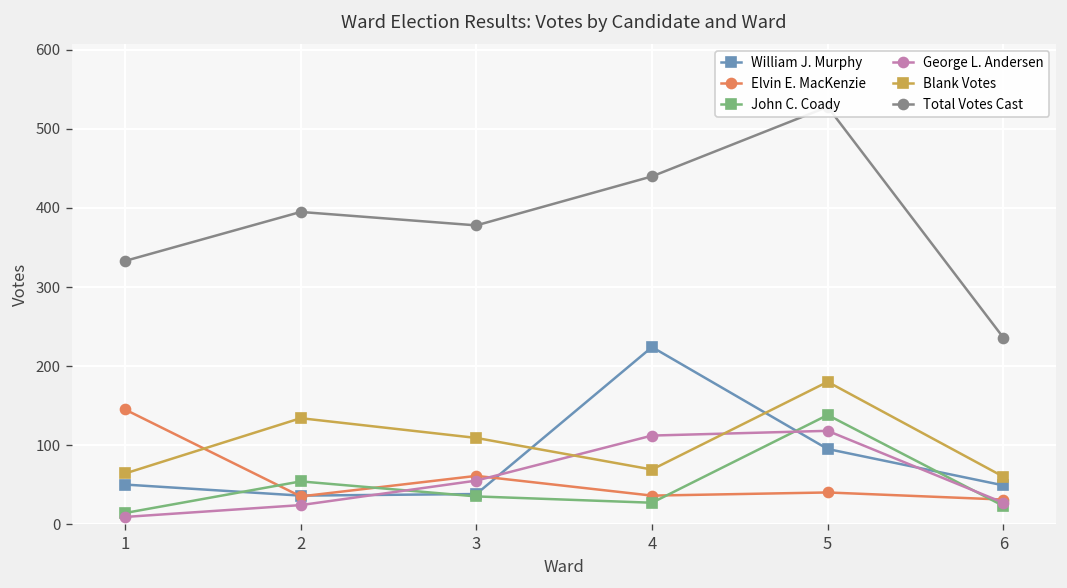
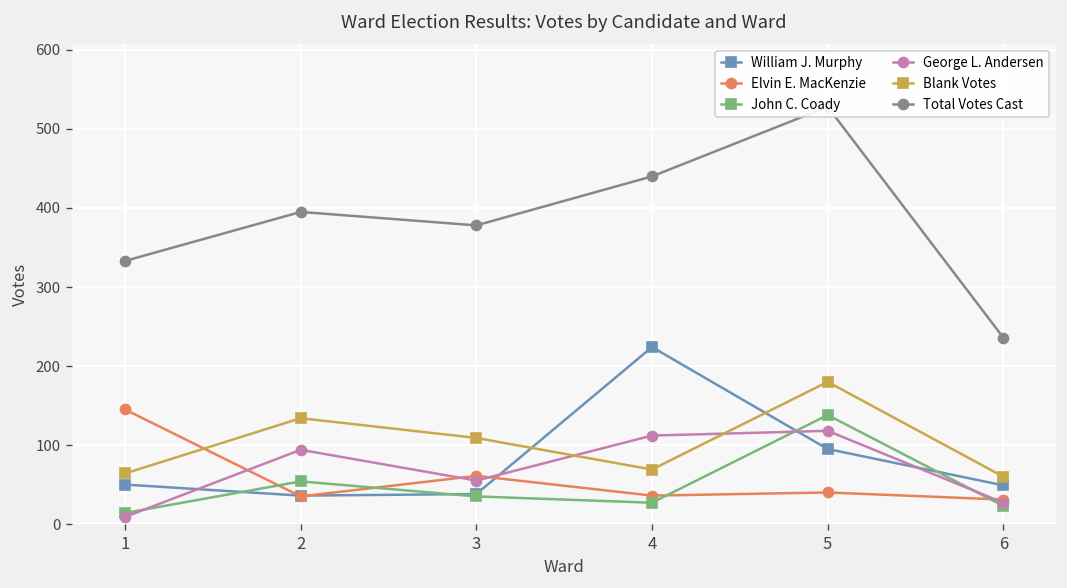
  {
    "George L. Andersen": {
      "1": 10,
-     "2": 20,
+     "2": 90,
      "3": 60,
      "4": 110,
      "5": 120,
      "6": 30
    }
  }
